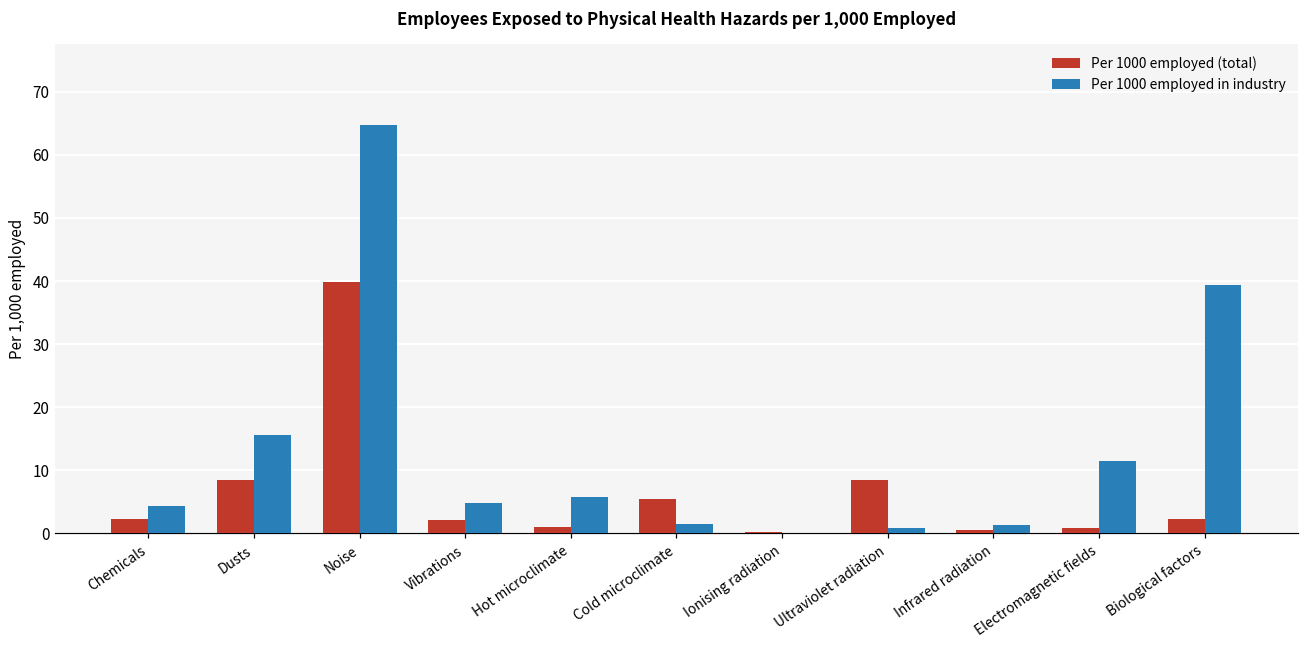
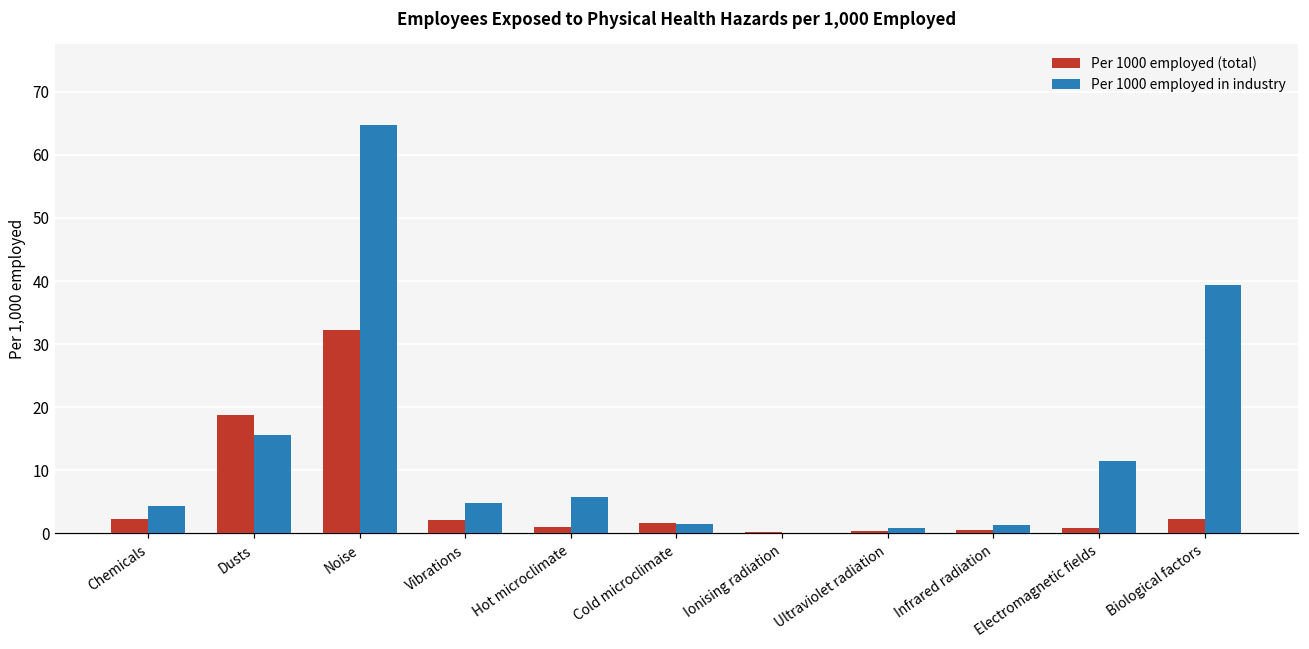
  {
    "Per 1000 employed (total)": {
      "Chemicals": 2,
-     "Dusts": 8,
-     "Noise": 40,
+     "Dusts": 19,
+     "Noise": 32,
      "Vibrations": 2,
      "Hot microclimate": 1,
-     "Cold microclimate": 6,
-     "Ultraviolet radiation": 9,
+     "Cold microclimate": 2,
+     "Ultraviolet radiation": 0,
      "Infrared radiation": 1,
      "Electromagnetic fields": 1,
      "Biological factors": 2
    },
    "Per 1000 employed in industry": {
      "Chemicals": 4,
      "Dusts": 16,
      "Noise": 65,
      "Vibrations": 5,
      "Hot microclimate": 6,
      "Cold microclimate": 2,
      "Ultraviolet radiation": 1,
      "Infrared radiation": 1,
      "Electromagnetic fields": 12,
      "Biological factors": 39
    }
  }
